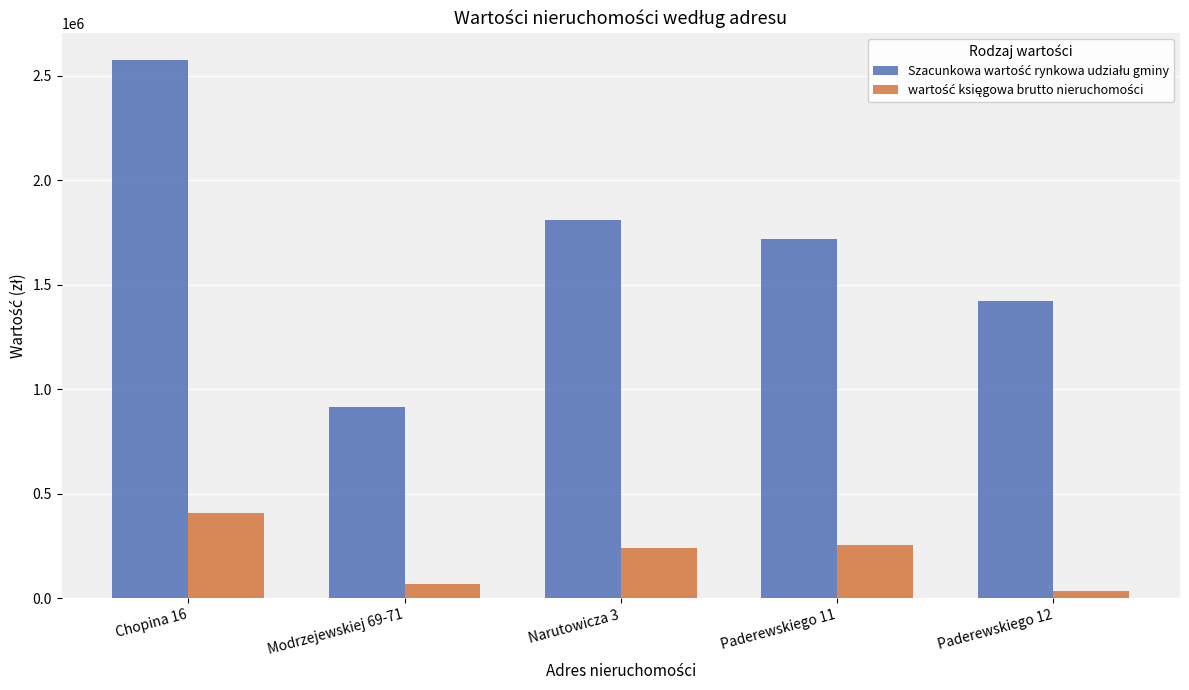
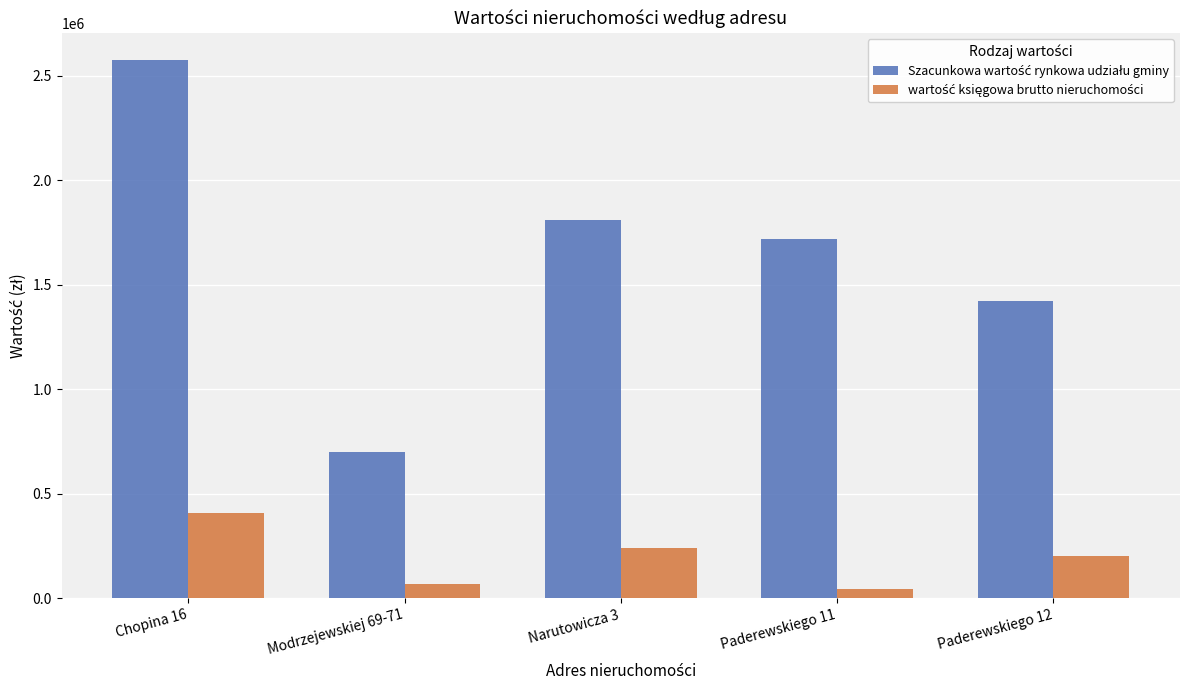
  {
    "Szacunkowa wartość rynkowa udziału gminy": {
      "Chopina 16": 2580000,
-     "Modrzejewskiej 69-71": 910000,
+     "Modrzejewskiej 69-71": 700000,
      "Narutowicza 3": 1810000,
      "Paderewskiego 11": 1720000,
      "Paderewskiego 12": 1420000
    },
    "wartość księgowa brutto nieruchomości": {
      "Chopina 16": 410000,
      "Modrzejewskiej 69-71": 70000,
      "Narutowicza 3": 240000,
-     "Paderewskiego 11": 260000,
-     "Paderewskiego 12": 40000
+     "Paderewskiego 11": 40000,
+     "Paderewskiego 12": 200000
    }
  }
